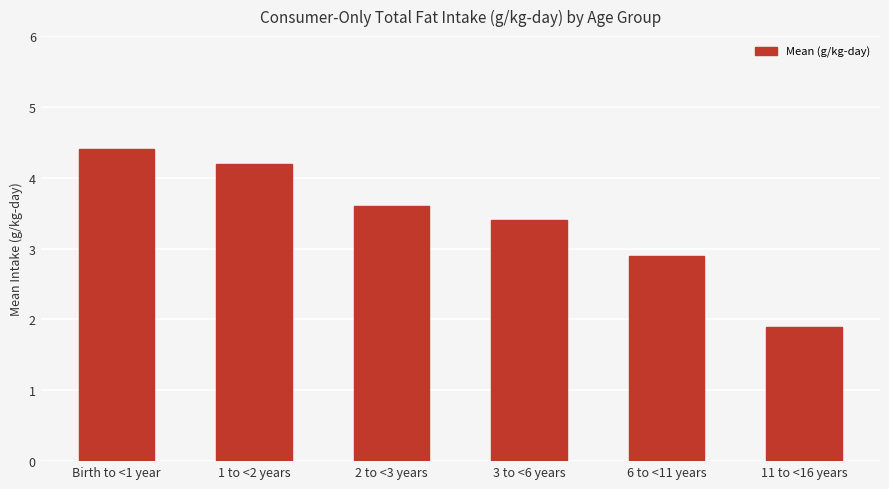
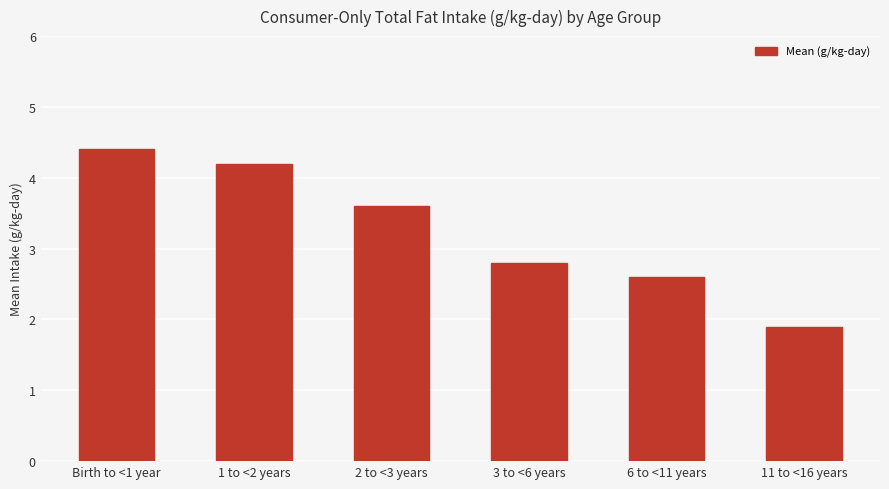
  {
    "Birth to <1 year": 4.4,
    "1 to <2 years": 4.2,
    "2 to <3 years": 3.6,
-   "3 to <6 years": 3.4,
-   "6 to <11 years": 2.9,
+   "3 to <6 years": 2.8,
+   "6 to <11 years": 2.6,
    "11 to <16 years": 1.9
  }
